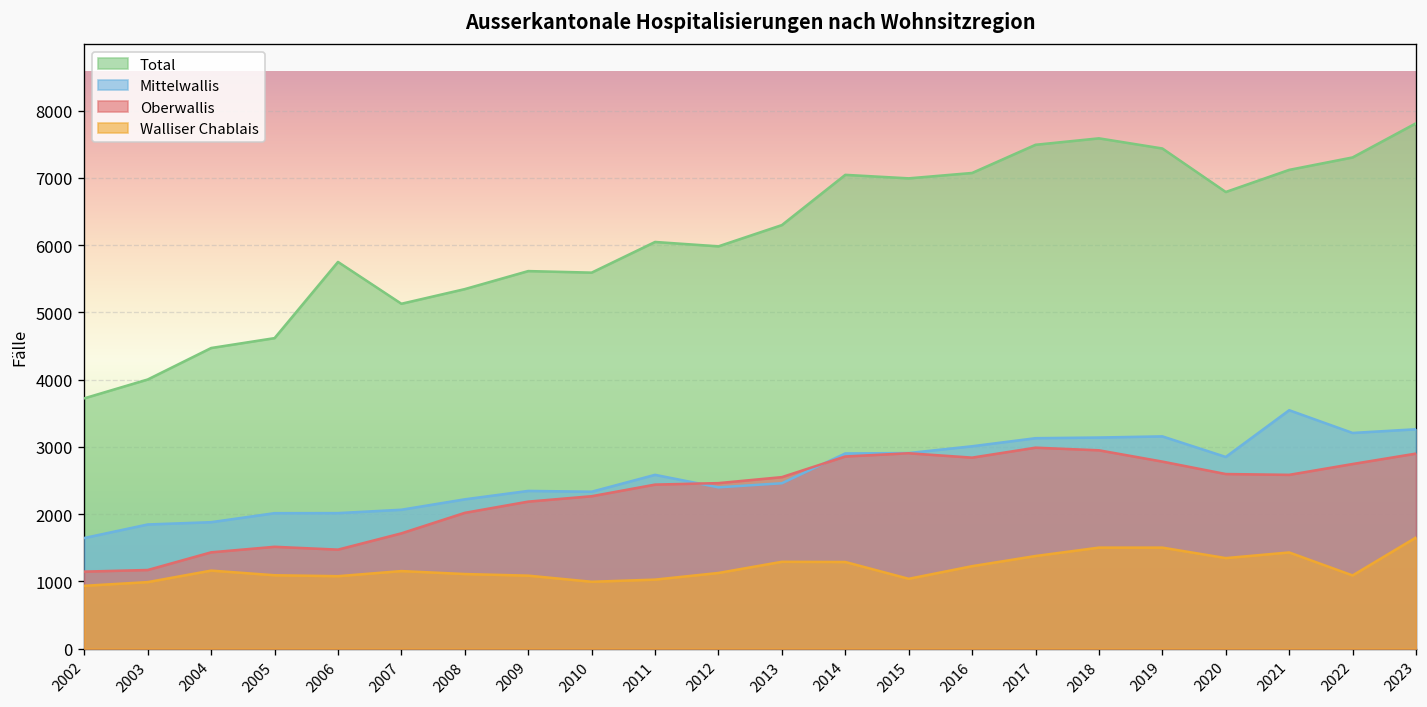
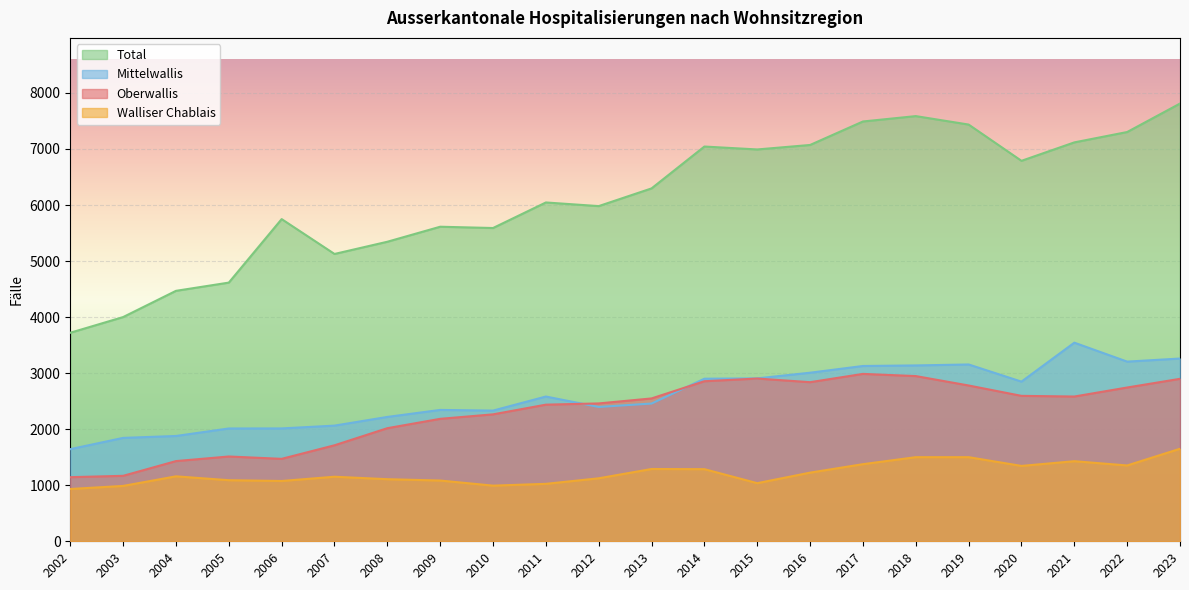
  {
    "Total": {
      "2002": 3700,
      "2003": 4000,
      "2004": 4500,
      "2005": 4600,
      "2006": 5700,
      "2007": 5100,
      "2008": 5300,
      "2009": 5600,
      "2010": 5600,
      "2011": 6000,
      "2012": 6000,
      "2013": 6300,
      "2014": 7000,
      "2015": 7000,
      "2016": 7100,
      "2017": 7500,
      "2018": 7600,
      "2019": 7400,
      "2020": 6800,
      "2021": 7100,
      "2022": 7300,
      "2023": 7800
    },
    "Mittelwallis": {
      "2002": 1600,
      "2003": 1800,
      "2004": 1900,
      "2005": 2000,
      "2006": 2000,
      "2007": 2100,
      "2008": 2200,
      "2009": 2300,
      "2010": 2300,
      "2011": 2600,
      "2012": 2400,
      "2013": 2500,
      "2016": 3000,
      "2017": 3100,
      "2018": 3100,
      "2019": 3200,
      "2020": 2800,
      "2021": 3500,
      "2022": 3200,
      "2023": 3300
    },
    "Oberwallis": {
      "2002": 1100,
      "2003": 1200,
      "2004": 1400,
      "2005": 1500,
      "2006": 1500,
      "2007": 1700,
      "2008": 2000,
      "2009": 2200,
      "2010": 2300,
      "2011": 2400,
      "2012": 2500,
      "2013": 2500,
      "2016": 2800,
      "2017": 3000,
      "2018": 2900,
      "2019": 2800,
      "2020": 2600,
      "2021": 2600,
      "2022": 2700,
      "2023": 2900
    },
    "Walliser Chablais": {
      "2002": 900,
      "2003": 1000,
      "2004": 1200,
      "2005": 1100,
      "2006": 1100,
      "2007": 1200,
      "2008": 1100,
      "2009": 1100,
      "2010": 1000,
      "2011": 1000,
      "2012": 1100,
      "2013": 1300,
      "2014": 1300,
      "2015": 1000,
      "2016": 1200,
      "2017": 1400,
      "2018": 1500,
      "2019": 1500,
      "2020": 1300,
      "2021": 1400,
-     "2022": 1100,
+     "2022": 1400,
      "2023": 1700
    }
  }
